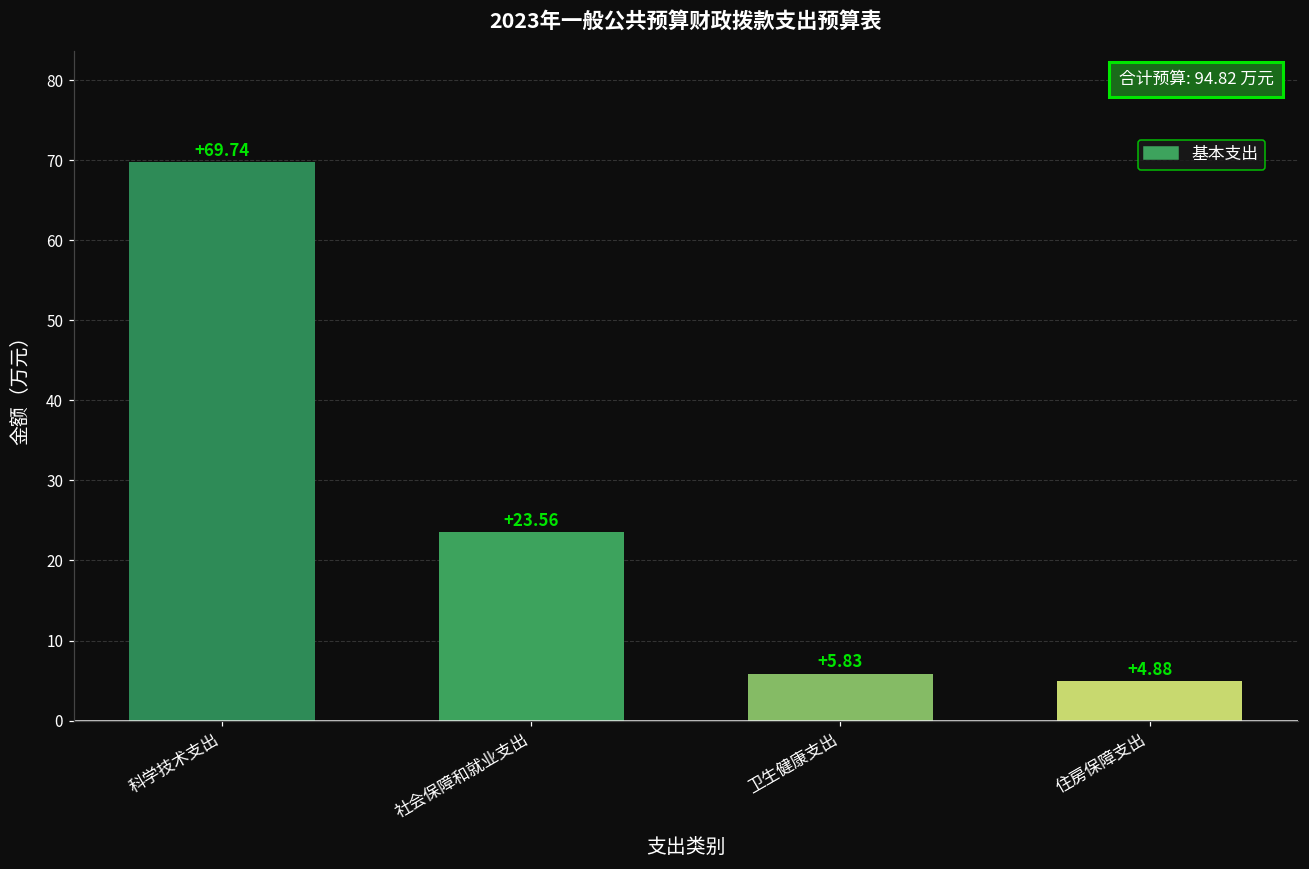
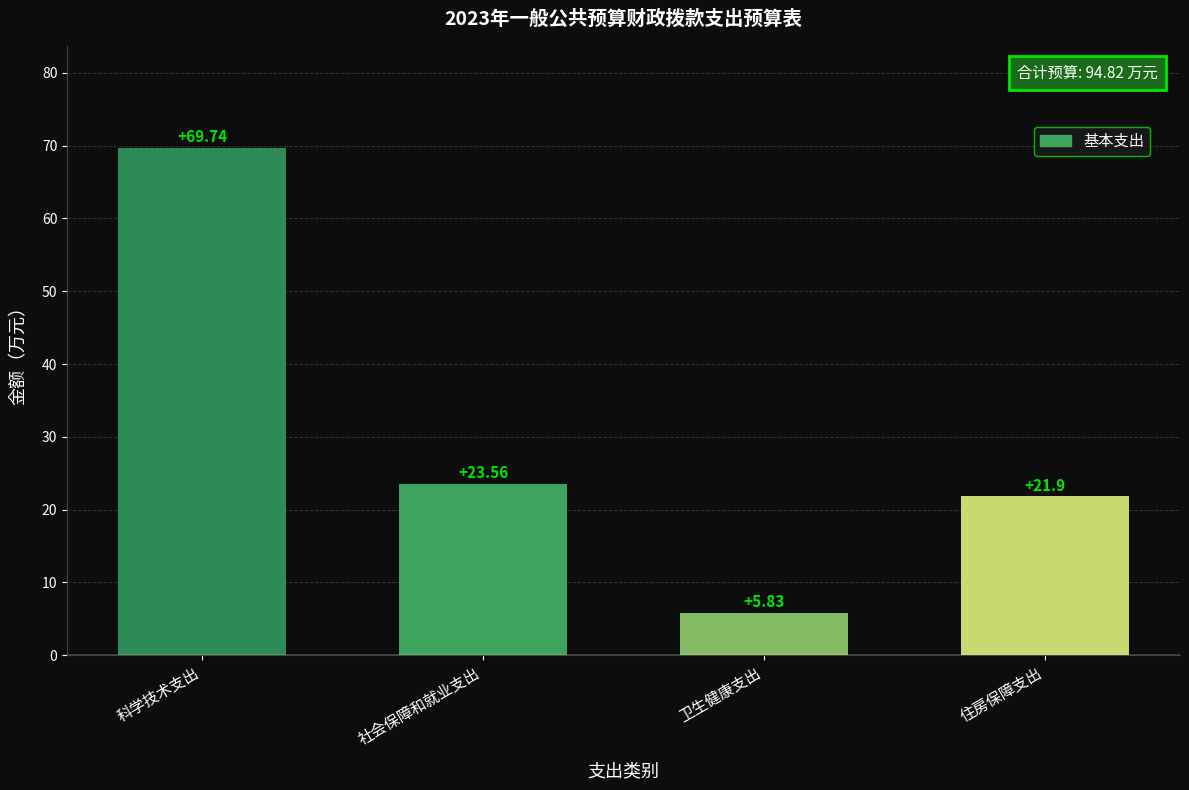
  {
    "科学技术支出": "+69.74",
    "社会保障和就业支出": "+23.56",
    "卫生健康支出": "+5.83",
-   "住房保障支出": "+4.88"
+   "住房保障支出": "+21.9"
  }
